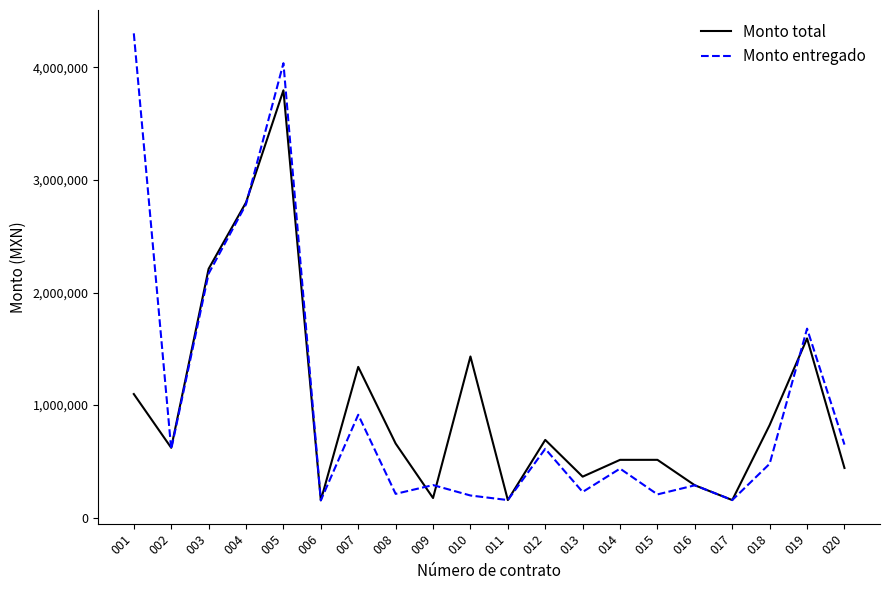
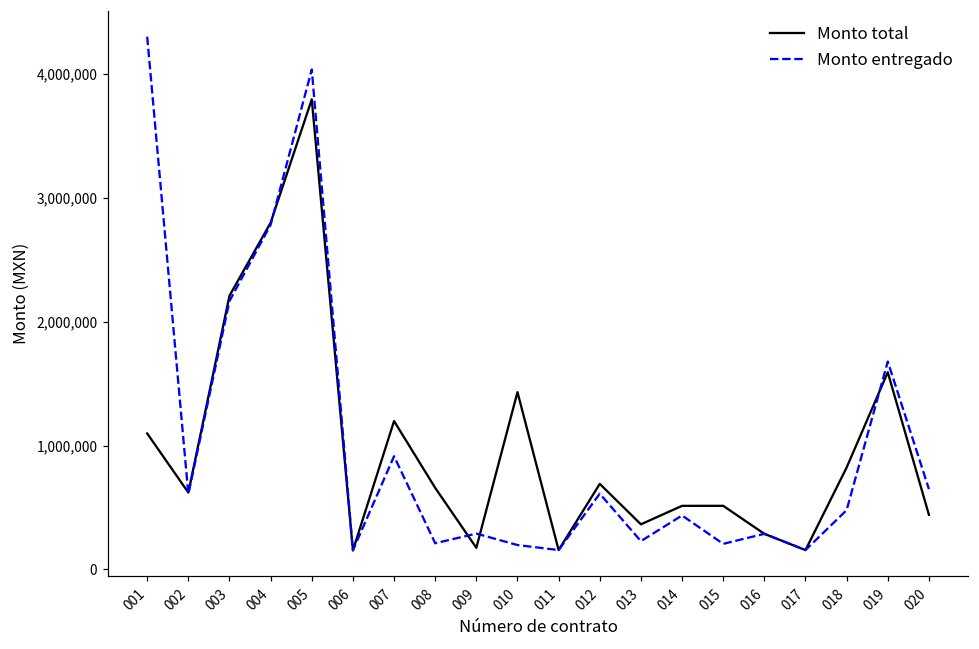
  {
    "Monto total": {
      "001": "1,100,000",
      "003": "2,210,000",
      "005": "3,800,000",
-     "007": "1,340,000",
+     "007": "1,200,000",
      "008": "660,000",
      "009": "170,000",
      "010": "1,430,000",
      "012": "690,000",
      "013": "360,000",
      "014": "510,000",
      "015": "510,000",
      "018": "820,000",
      "019": "1,590,000",
      "020": "440,000"
    },
    "Monto entregado": {
      "001": "4,300,000",
      "003": "2,170,000",
      "005": "4,040,000",
      "007": "910,000",
      "008": "210,000",
      "009": "290,000",
      "010": "200,000",
      "012": "610,000",
      "013": "230,000",
      "014": "440,000",
      "015": "210,000",
      "018": "480,000",
      "019": "1,680,000",
      "020": "650,000"
    }
  }
